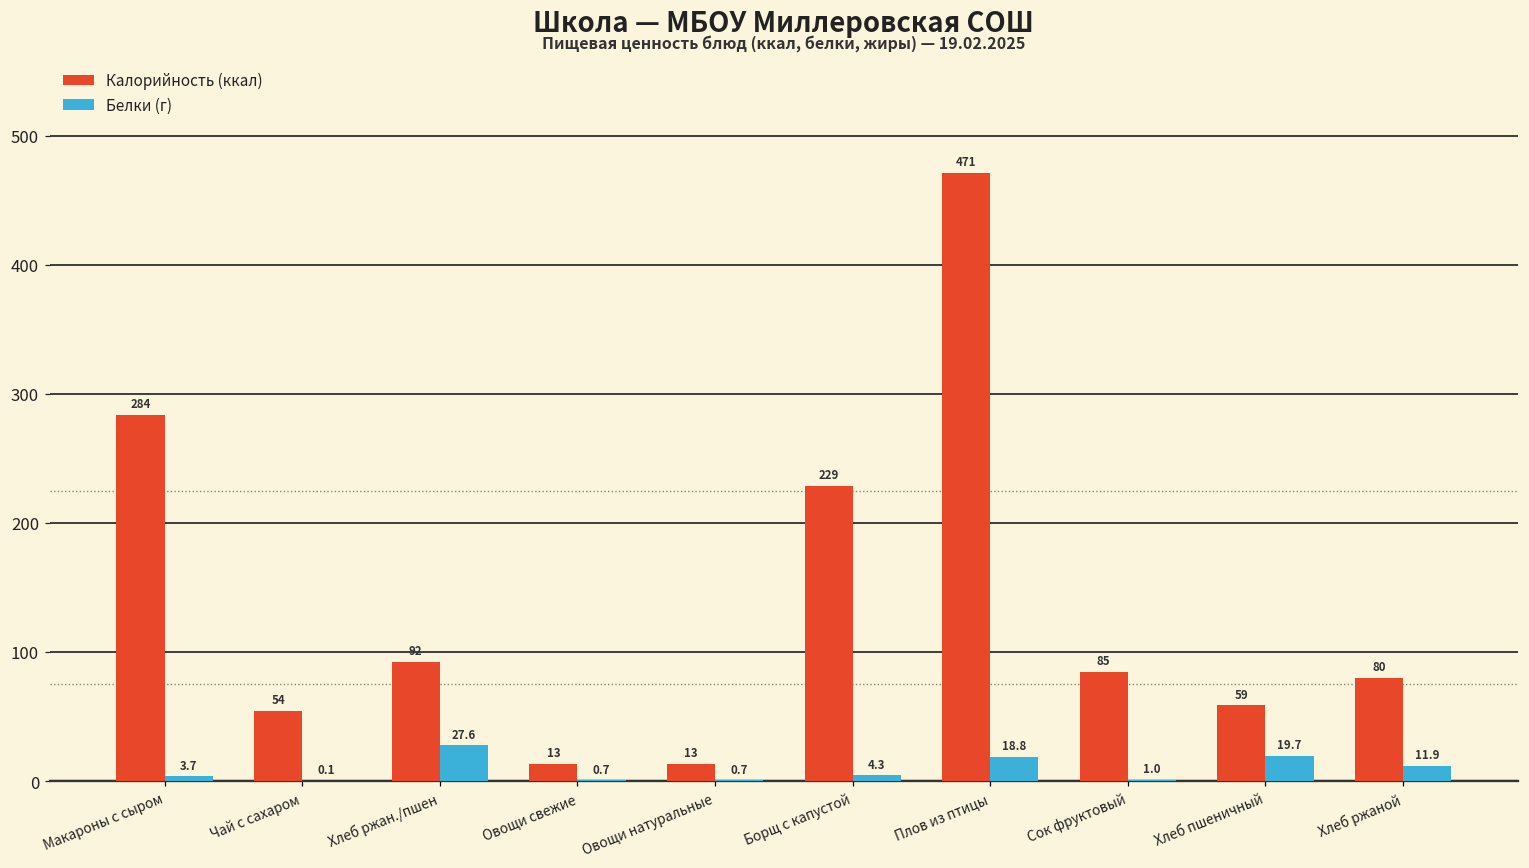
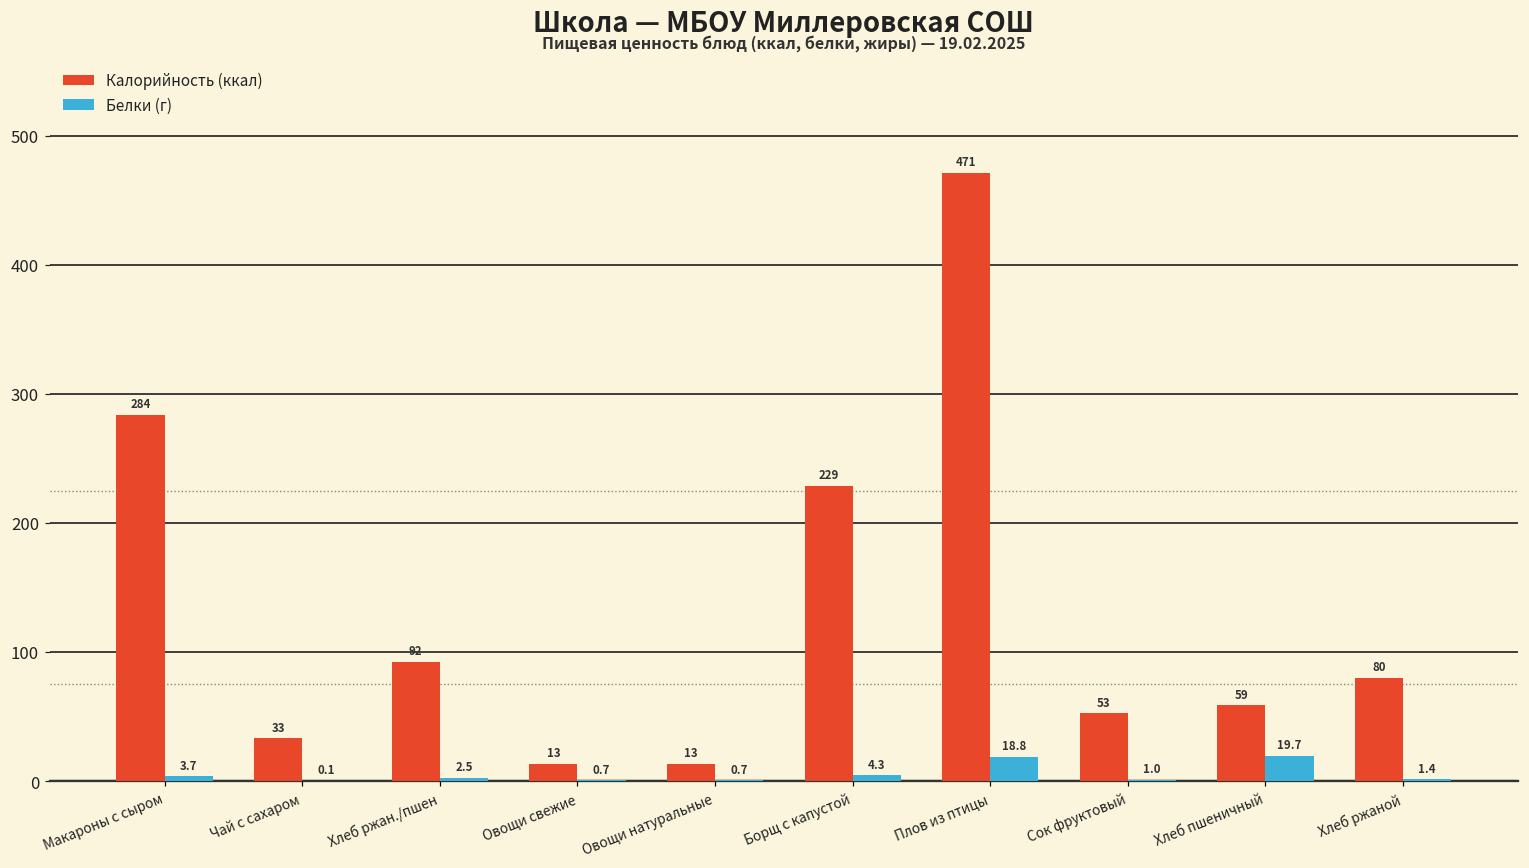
  {
    "Калорийность (ккал)": {
      "Макароны с сыром": 284,
-     "Чай с сахаром": 54,
+     "Чай с сахаром": 33,
      "Хлеб ржан./пшен": 92,
      "Овощи свежие": 13,
      "Овощи натуральные": 13,
      "Борщ с капустой": 229,
      "Плов из птицы": 471,
-     "Сок фруктовый": 85,
+     "Сок фруктовый": 53,
      "Хлеб пшеничный": 59,
      "Хлеб ржаной": 80
    },
    "Белки (г)": {
      "Макароны с сыром": 3.7,
      "Чай с сахаром": 0.1,
-     "Хлеб ржан./пшен": 27.6,
+     "Хлеб ржан./пшен": 2.5,
      "Овощи свежие": 0.7,
      "Овощи натуральные": 0.7,
      "Борщ с капустой": 4.3,
      "Плов из птицы": 18.8,
      "Сок фруктовый": 1.0,
      "Хлеб пшеничный": 19.7,
-     "Хлеб ржаной": 11.9
+     "Хлеб ржаной": 1.4
    }
  }
